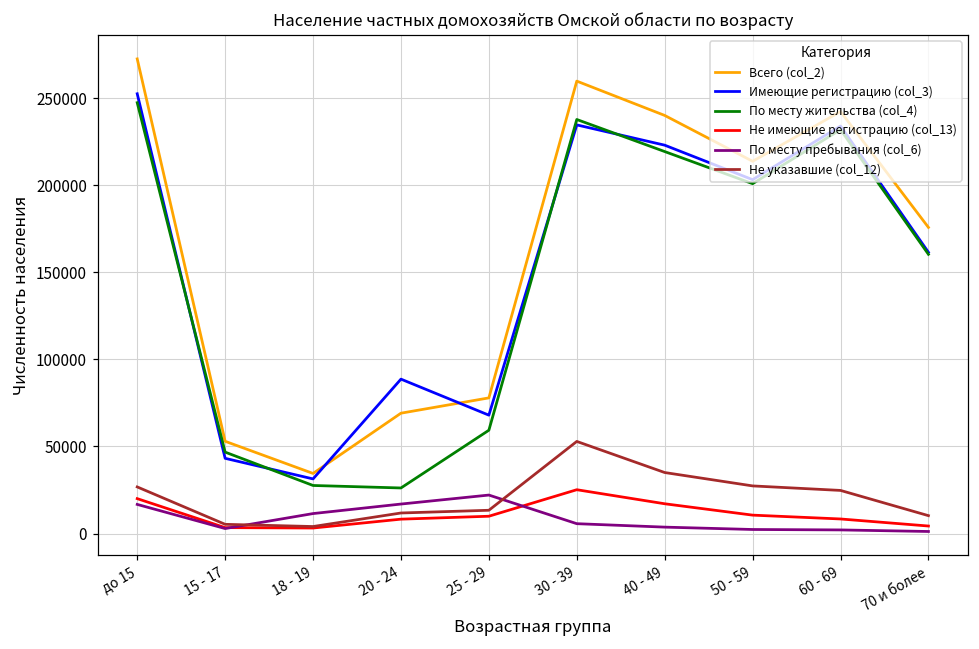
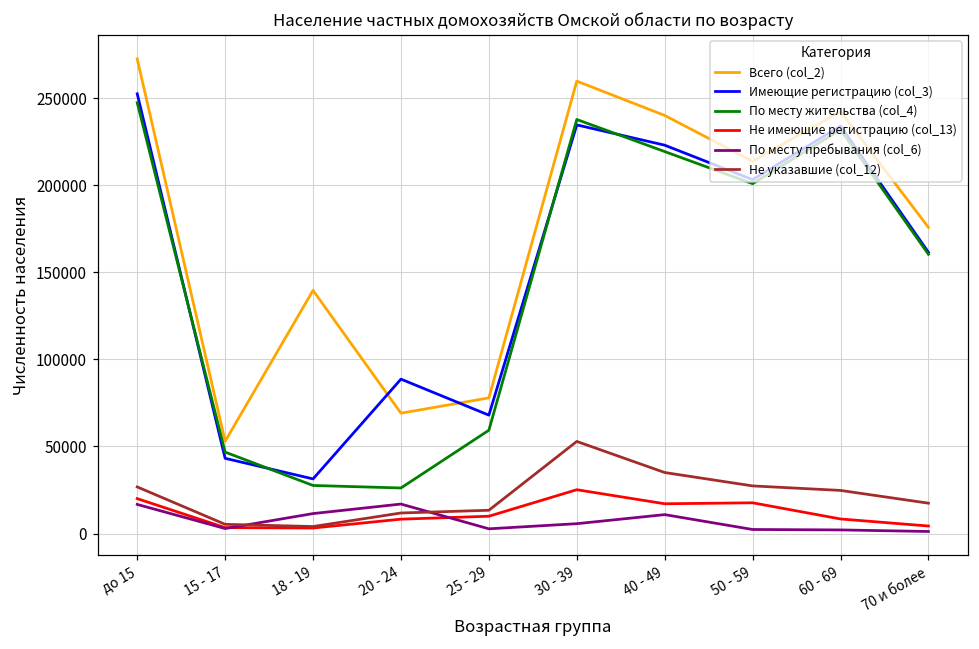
  {
    "Всего (col_2)": {
      "до 15": 273000,
      "15 - 17": 53000,
-     "18 - 19": 34000,
+     "18 - 19": 140000,
      "20 - 24": 69000,
      "25 - 29": 78000,
      "30 - 39": 260000,
      "40 - 49": 240000,
      "70 и более": 176000
    },
    "Имеющие регистрацию (col_3)": {
      "до 15": 253000,
      "15 - 17": 43000,
      "18 - 19": 31000,
      "20 - 24": 89000,
      "25 - 29": 68000,
      "30 - 39": 235000,
      "40 - 49": 223000,
      "50 - 59": 203000
    },
    "По месту жительства (col_4)": {
      "до 15": 247000,
      "15 - 17": 47000,
      "18 - 19": 28000,
      "20 - 24": 26000,
      "25 - 29": 59000,
      "30 - 39": 238000,
      "40 - 49": 219000,
      "50 - 59": 201000
    },
    "Не имеющие регистрацию (col_13)": {
      "до 15": 20000,
      "20 - 24": 8000,
      "25 - 29": 10000,
      "30 - 39": 25000,
      "40 - 49": 17000,
-     "50 - 59": 11000,
+     "50 - 59": 18000,
      "60 - 69": 8000,
      "70 и более": 4000
    },
    "По месту пребывания (col_6)": {
      "до 15": 17000,
      "18 - 19": 11000,
      "20 - 24": 17000,
-     "25 - 29": 22000,
+     "25 - 29": 3000,
      "30 - 39": 6000,
-     "40 - 49": 4000,
+     "40 - 49": 11000,
      "50 - 59": 2000,
      "60 - 69": 2000,
      "70 и более": 1000
    },
    "Не указавшие (col_12)": {
      "до 15": 27000,
      "15 - 17": 5000,
      "20 - 24": 12000,
      "25 - 29": 13000,
      "30 - 39": 53000,
      "40 - 49": 35000,
      "50 - 59": 27000,
      "60 - 69": 25000,
-     "70 и более": 10000
+     "70 и более": 17000
    }
  }
